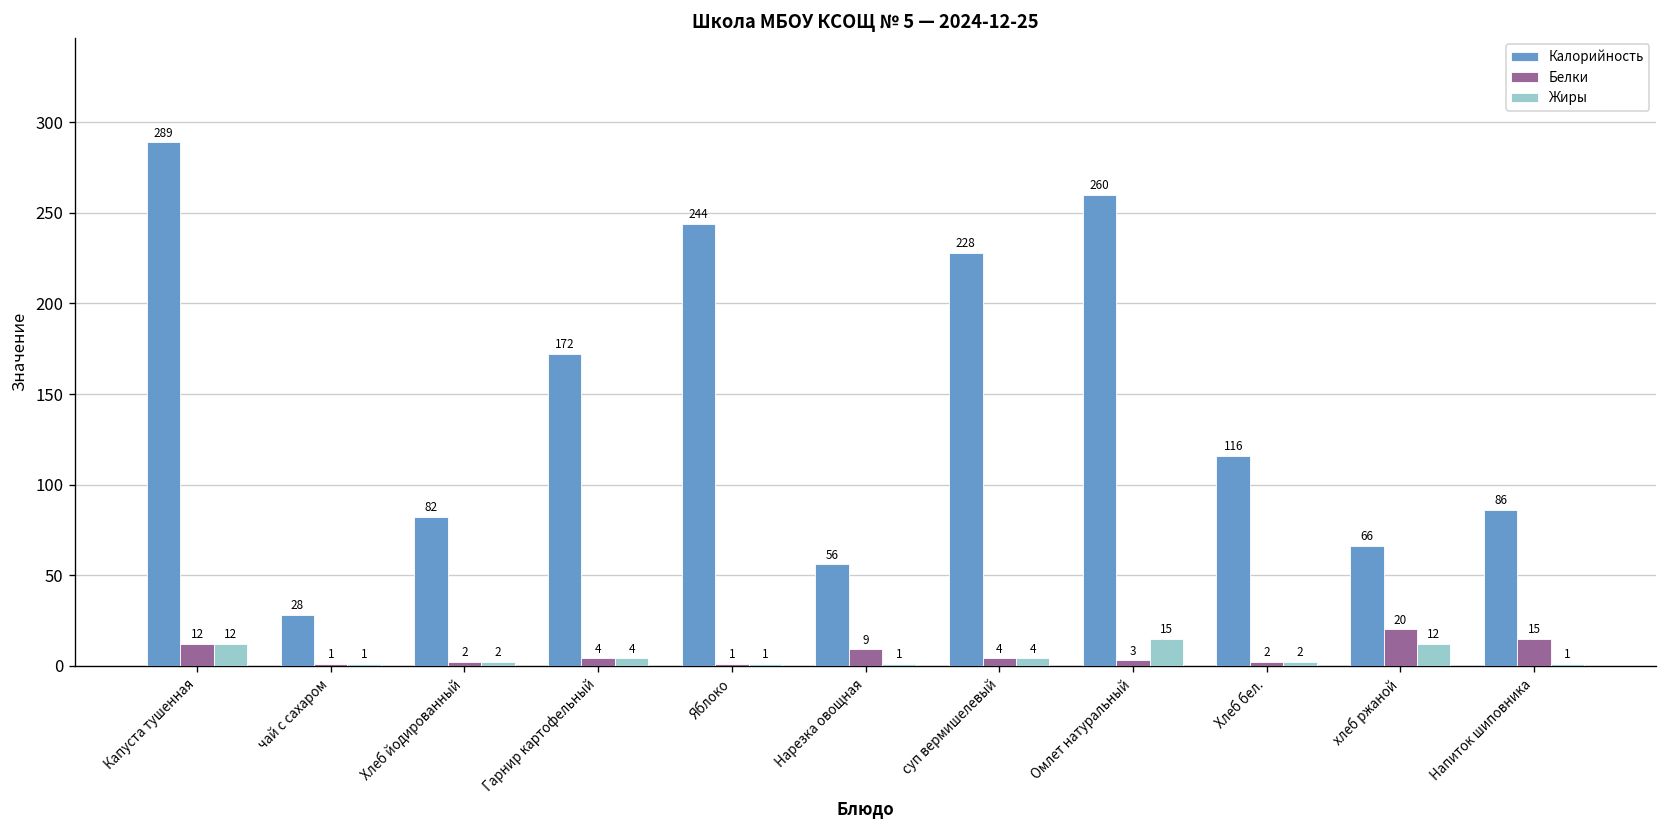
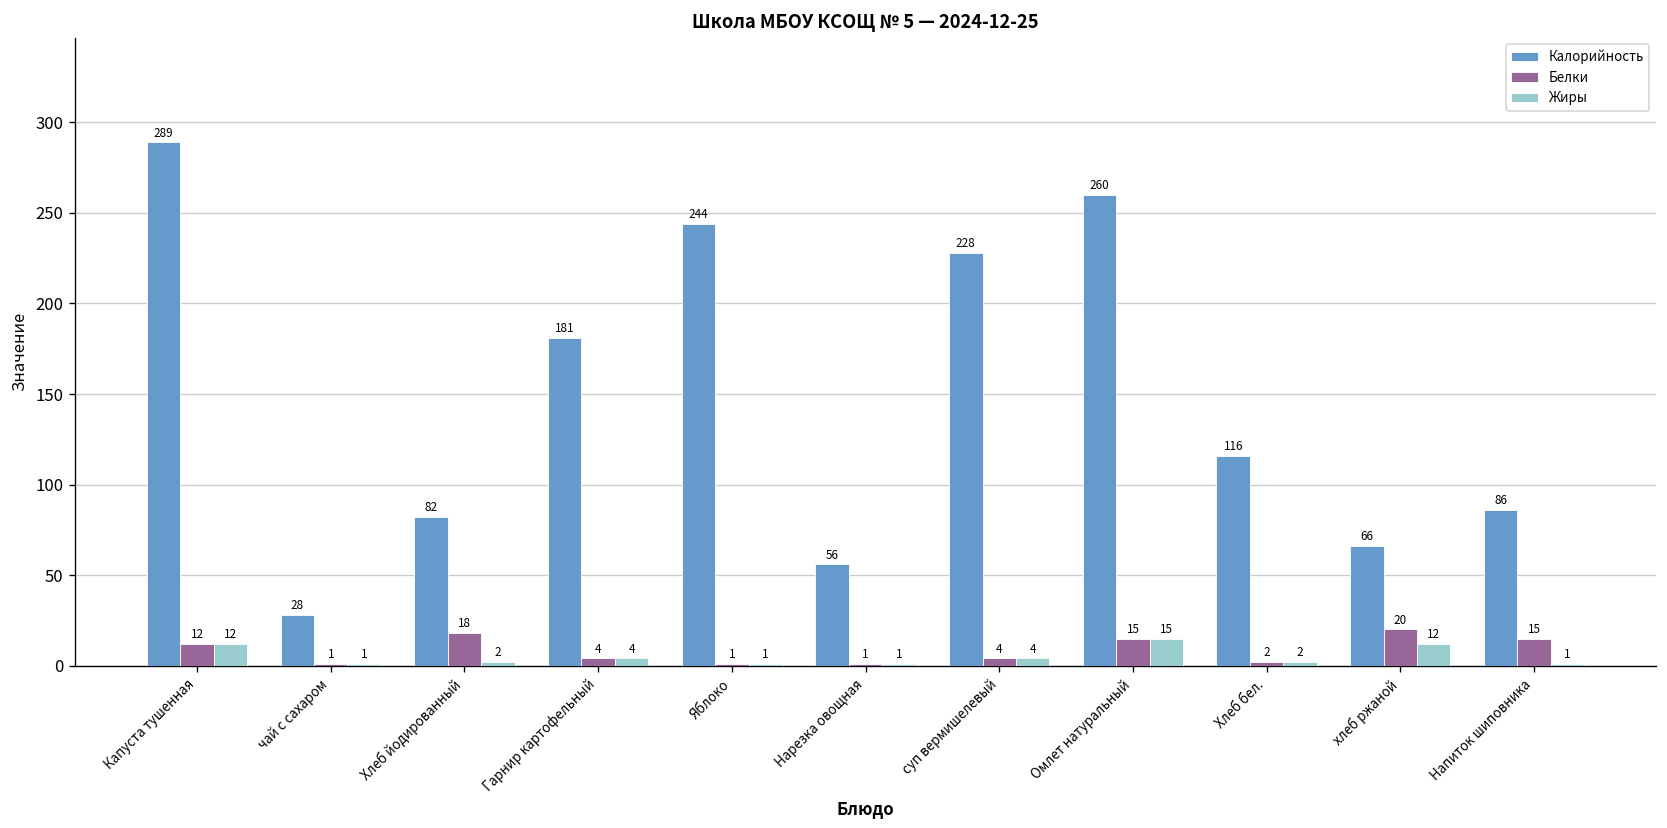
  {
    "Калорийность": {
      "Капуста тушенная": 289,
      "чай с сахаром": 28,
      "Хлеб йодированный": 82,
-     "Гарнир картофельный": 172,
+     "Гарнир картофельный": 181,
      "Яблоко": 244,
      "Нарезка овощная": 56,
      "суп вермишелевый": 228,
      "Омлет натуральный": 260,
      "Хлеб бел.": 116,
      "хлеб ржаной": 66,
      "Напиток шиповника": 86
    },
    "Белки": {
      "Капуста тушенная": 12,
      "чай с сахаром": 1,
-     "Хлеб йодированный": 2,
+     "Хлеб йодированный": 18,
      "Гарнир картофельный": 4,
      "Яблоко": 1,
-     "Нарезка овощная": 9,
+     "Нарезка овощная": 1,
      "суп вермишелевый": 4,
-     "Омлет натуральный": 3,
+     "Омлет натуральный": 15,
      "Хлеб бел.": 2,
      "хлеб ржаной": 20,
      "Напиток шиповника": 15
    },
    "Жиры": {
      "Капуста тушенная": 12,
      "чай с сахаром": 1,
      "Хлеб йодированный": 2,
      "Гарнир картофельный": 4,
      "Яблоко": 1,
      "Нарезка овощная": 1,
      "суп вермишелевый": 4,
      "Омлет натуральный": 15,
      "Хлеб бел.": 2,
      "хлеб ржаной": 12,
      "Напиток шиповника": 1
    }
  }
